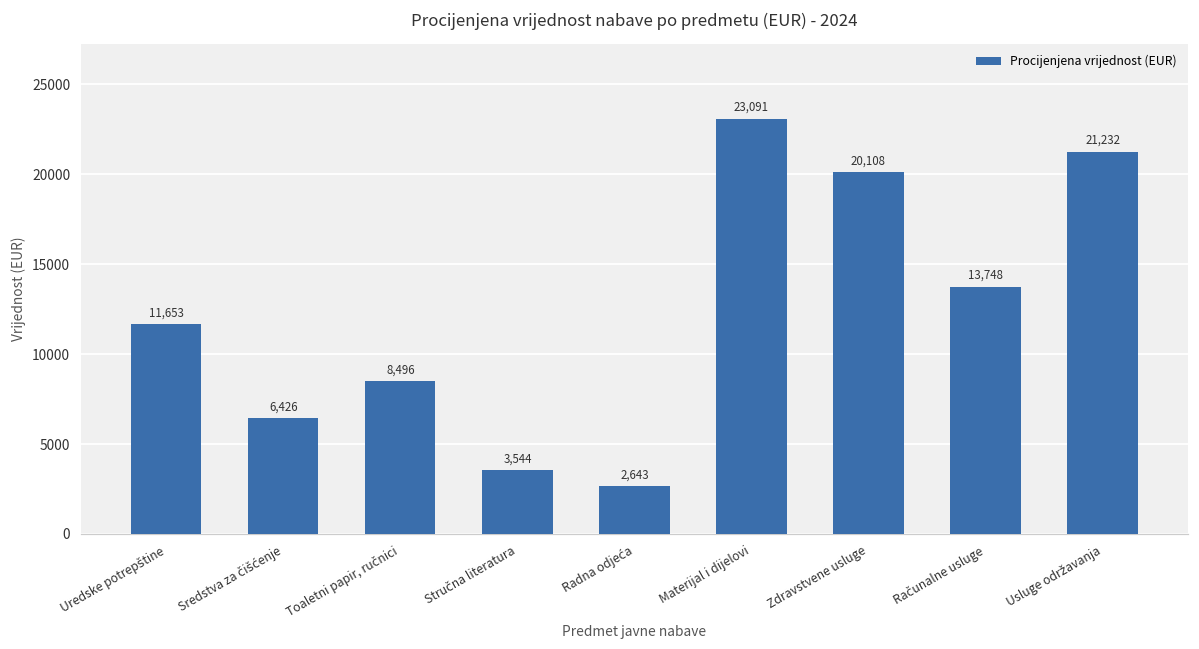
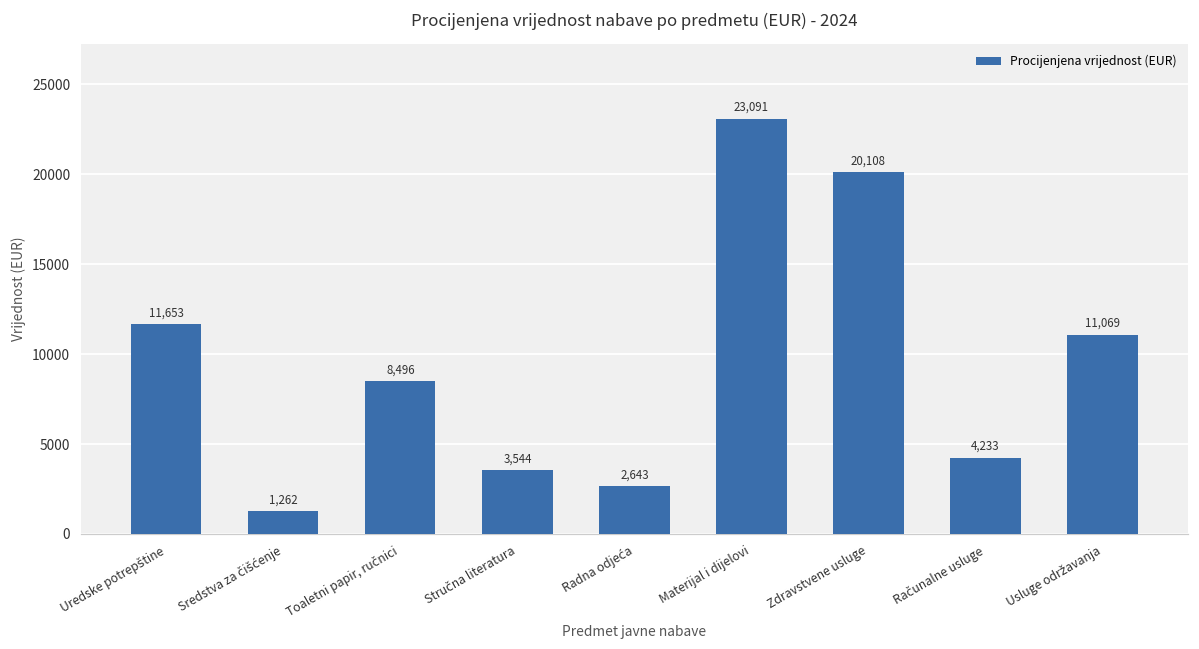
  {
    "Uredske potrepštine": "11,653",
-   "Sredstva za čišćenje": "6,426",
+   "Sredstva za čišćenje": "1,262",
    "Toaletni papir, ručnici": "8,496",
    "Stručna literatura": "3,544",
    "Radna odjeća": "2,643",
    "Materijal i dijelovi": "23,091",
    "Zdravstvene usluge": "20,108",
-   "Računalne usluge": "13,748",
-   "Usluge održavanja": "21,232"
+   "Računalne usluge": "4,233",
+   "Usluge održavanja": "11,069"
  }
